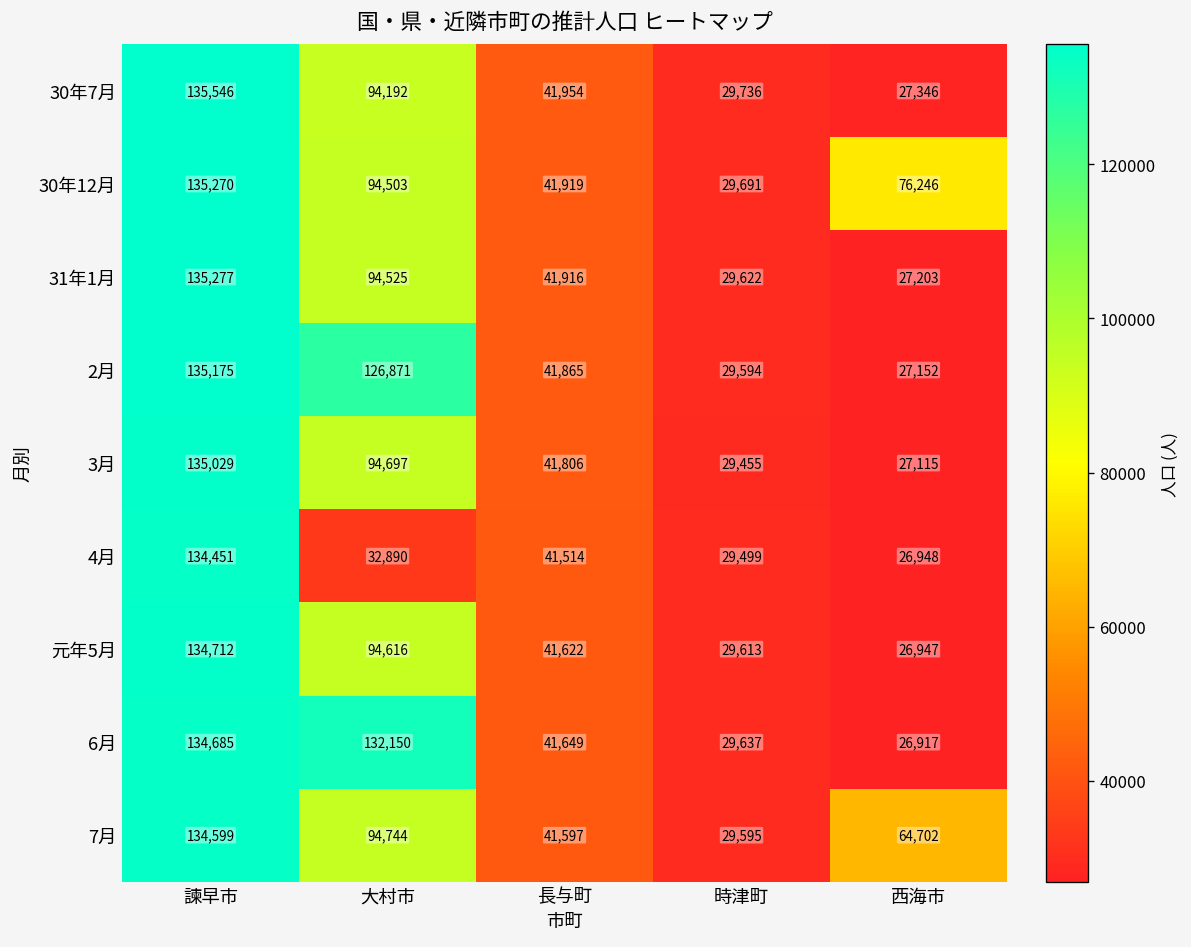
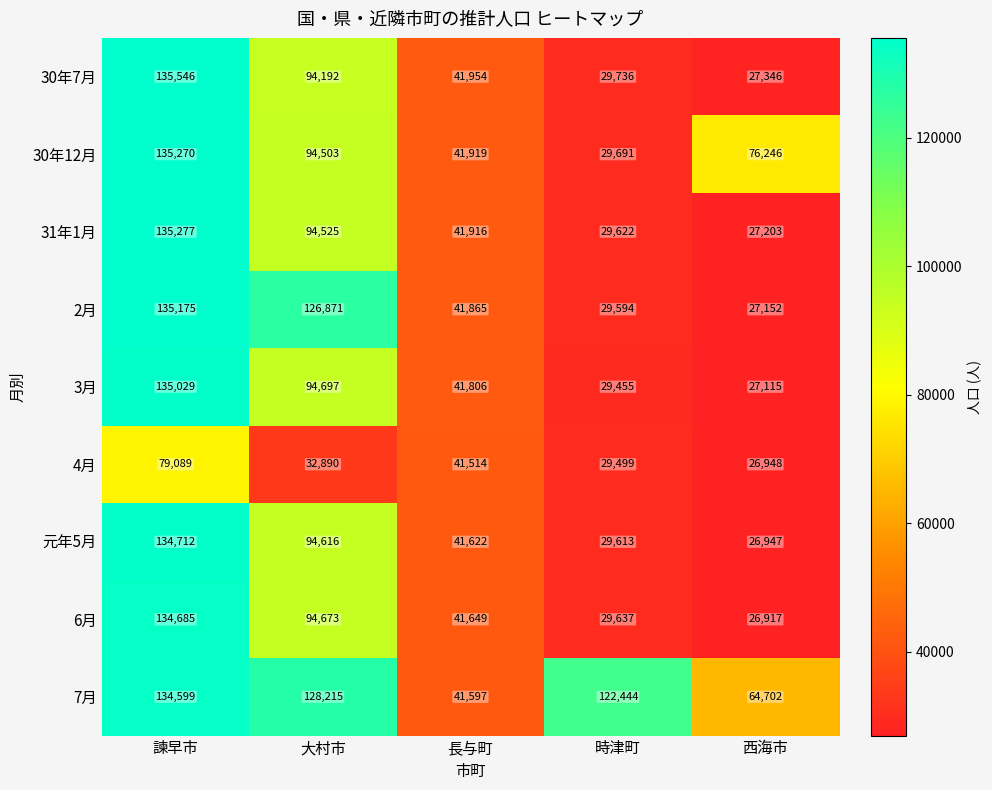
  {
    "4月": {
-     "諫早市": "134,451"
+     "諫早市": "79,089"
    },
    "6月": {
-     "大村市": "132,150"
+     "大村市": "94,673"
    },
    "7月": {
-     "大村市": "94,744",
-     "時津町": "29,595"
+     "大村市": "128,215",
+     "時津町": "122,444"
    }
  }
